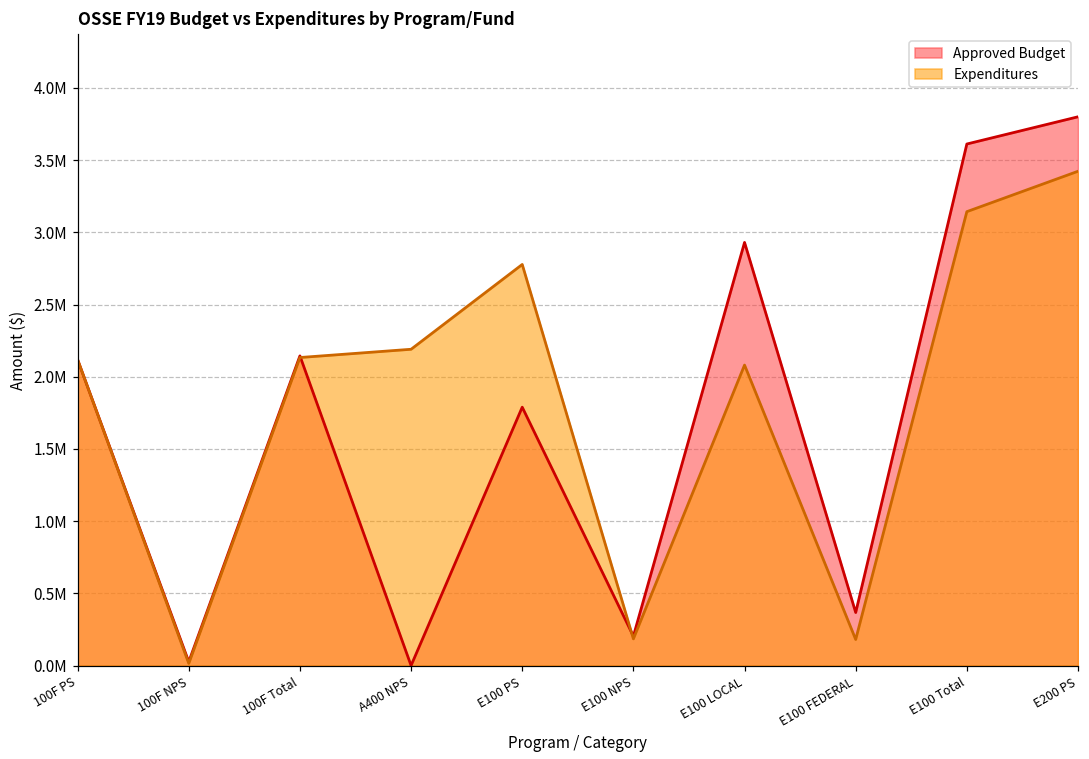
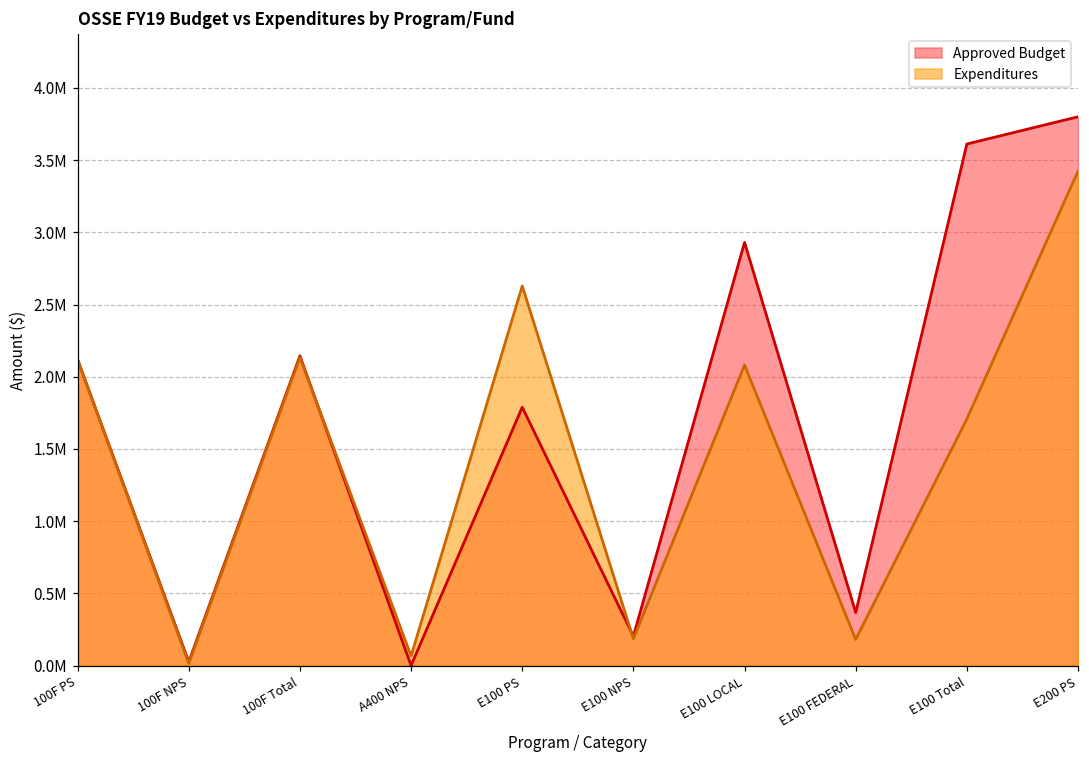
  {
    "Approved Budget": {
      "A400 NPS": 0,
      "E100 PS": 1790000,
      "E100 LOCAL": 2930000,
      "E100 FEDERAL": 370000,
      "E100 Total": 3610000,
      "E200 PS": 3800000
    },
    "Expenditures": {
-     "A400 NPS": 2190000,
-     "E100 PS": 2780000,
+     "A400 NPS": 70000,
+     "E100 PS": 2630000,
      "E100 LOCAL": 2080000,
      "E100 FEDERAL": 180000,
-     "E100 Total": 3140000,
+     "E100 Total": 1710000,
      "E200 PS": 3420000
    }
  }
